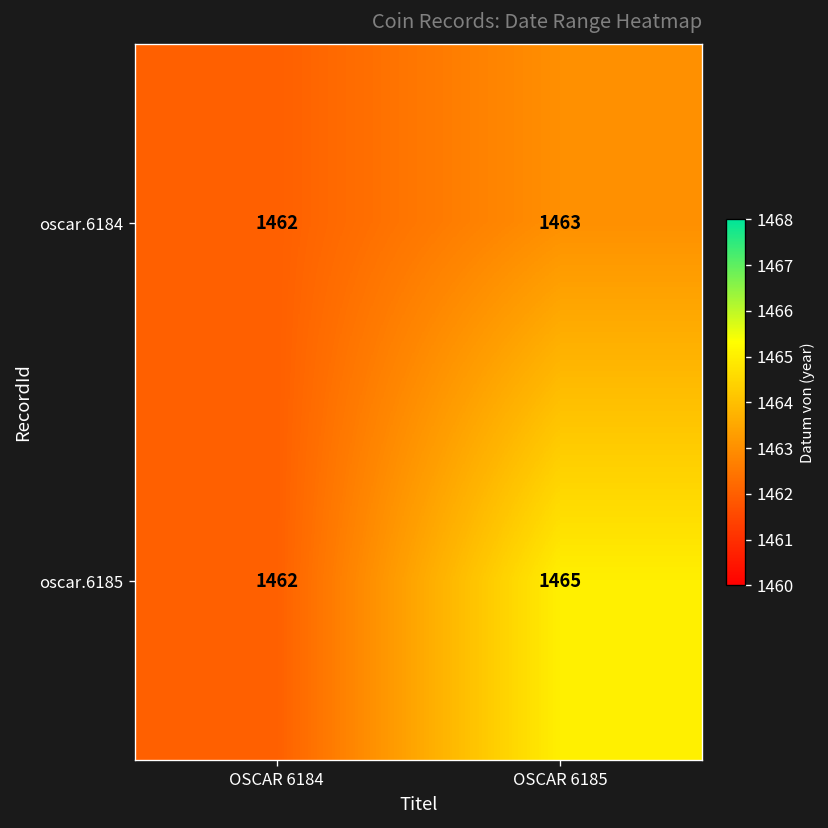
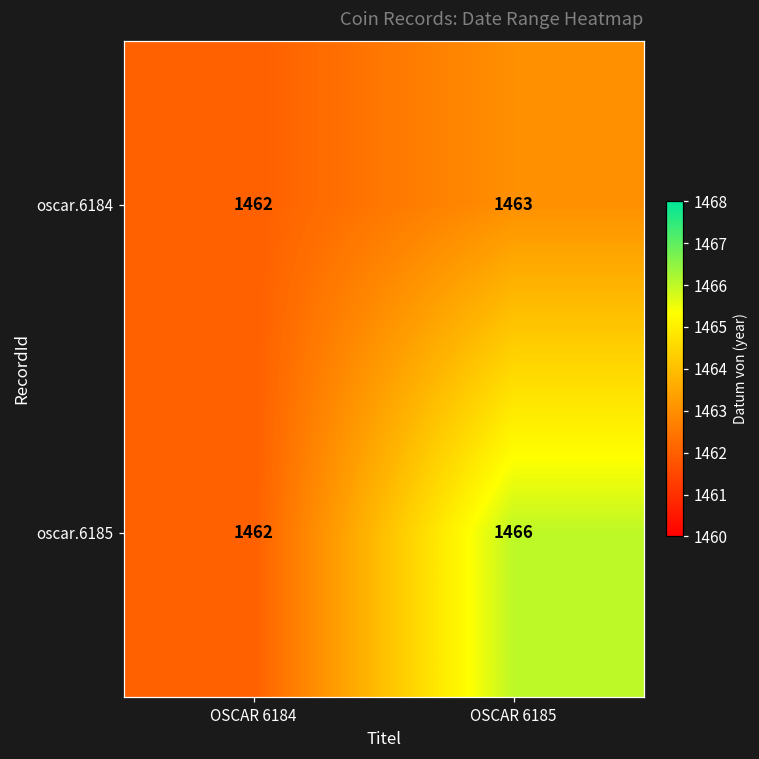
  {
    "oscar.6184": {
      "OSCAR 6184": 1462,
      "OSCAR 6185": 1463
    },
    "oscar.6185": {
      "OSCAR 6184": 1462,
-     "OSCAR 6185": 1465
+     "OSCAR 6185": 1466
    }
  }
